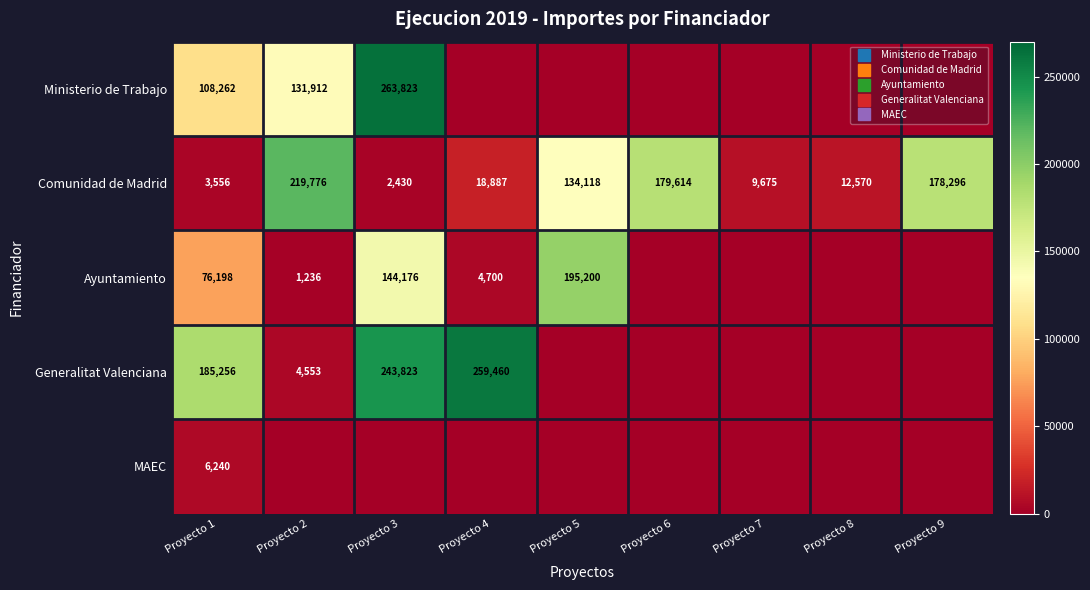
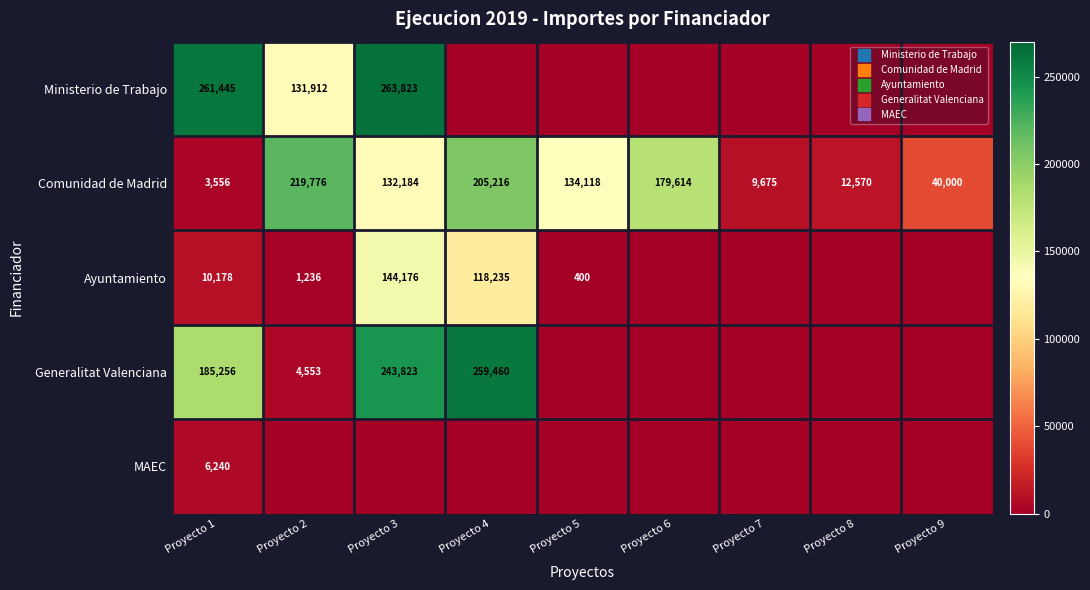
  {
    "Ministerio de Trabajo": {
-     "Proyecto 1": "108,262",
+     "Proyecto 1": "261,445",
      "Proyecto 2": "131,912",
      "Proyecto 3": "263,823"
    },
    "Comunidad de Madrid": {
      "Proyecto 1": "3,556",
      "Proyecto 2": "219,776",
-     "Proyecto 3": "2,430",
-     "Proyecto 4": "18,887",
+     "Proyecto 3": "132,184",
+     "Proyecto 4": "205,216",
      "Proyecto 5": "134,118",
      "Proyecto 6": "179,614",
      "Proyecto 7": "9,675",
      "Proyecto 8": "12,570",
-     "Proyecto 9": "178,296"
+     "Proyecto 9": "40,000"
    },
    "Ayuntamiento": {
-     "Proyecto 1": "76,198",
+     "Proyecto 1": "10,178",
      "Proyecto 2": "1,236",
      "Proyecto 3": "144,176",
-     "Proyecto 4": "4,700",
-     "Proyecto 5": "195,200"
+     "Proyecto 4": "118,235",
+     "Proyecto 5": "400"
    },
    "Generalitat Valenciana": {
      "Proyecto 1": "185,256",
      "Proyecto 2": "4,553",
      "Proyecto 3": "243,823",
      "Proyecto 4": "259,460"
    },
    "MAEC": {
      "Proyecto 1": "6,240"
    }
  }
